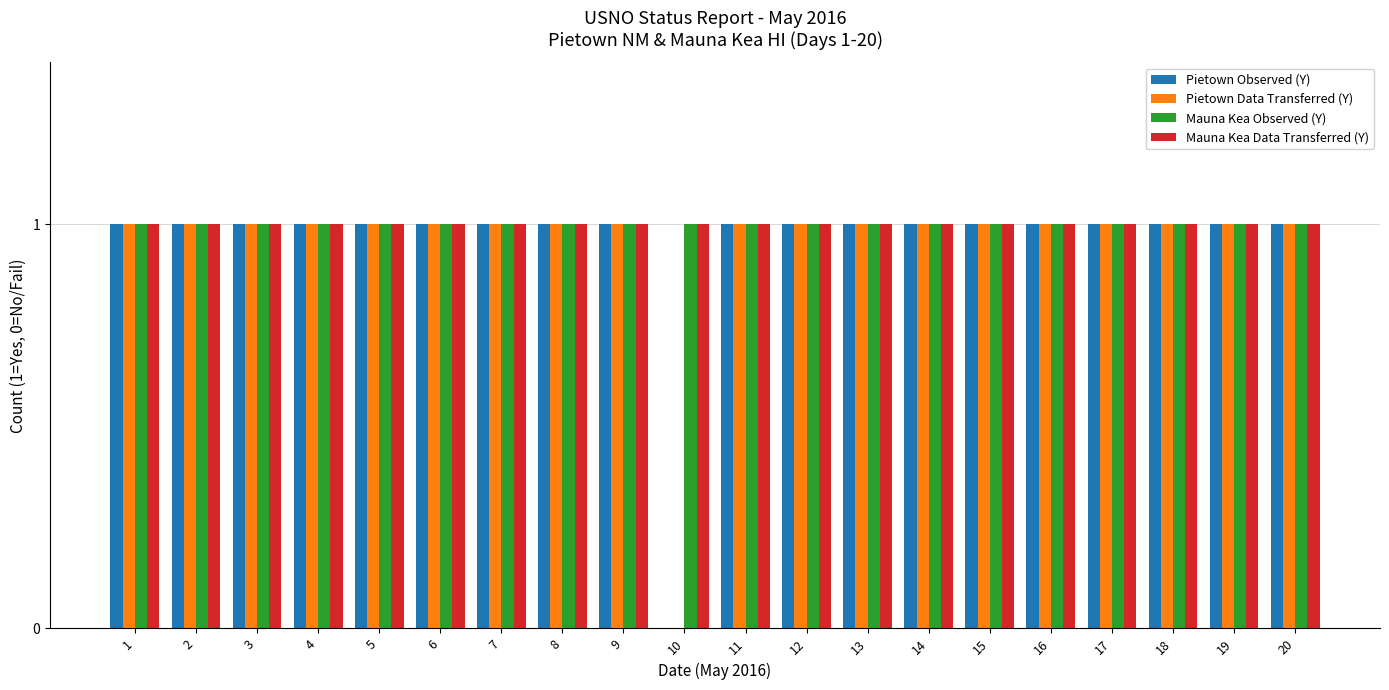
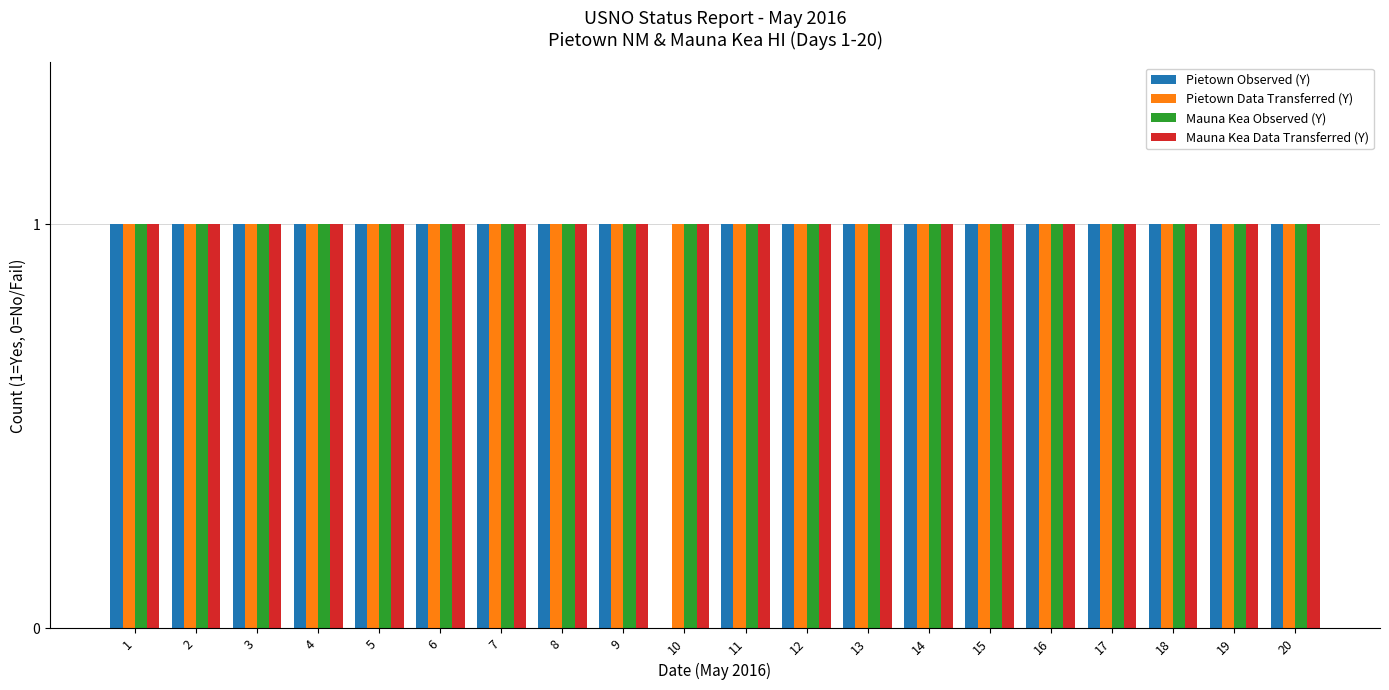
  {
    "Pietown Observed (Y)": {
      "1": 1,
      "2": 1,
      "3": 1,
      "4": 1,
      "5": 1,
      "6": 1,
      "7": 1,
      "8": 1,
      "9": 1,
      "10": 0,
      "11": 1,
      "12": 1,
      "13": 1,
      "14": 1,
      "15": 1,
      "16": 1,
      "17": 1,
      "18": 1,
      "19": 1,
      "20": 1
    },
    "Pietown Data Transferred (Y)": {
      "1": 1,
      "2": 1,
      "3": 1,
      "4": 1,
      "5": 1,
      "6": 1,
      "7": 1,
      "8": 1,
      "9": 1,
-     "10": 0,
+     "10": 1,
      "11": 1,
      "12": 1,
      "13": 1,
      "14": 1,
      "15": 1,
      "16": 1,
      "17": 1,
      "18": 1,
      "19": 1,
      "20": 1
    },
    "Mauna Kea Observed (Y)": {
      "1": 1,
      "2": 1,
      "3": 1,
      "4": 1,
      "5": 1,
      "6": 1,
      "7": 1,
      "8": 1,
      "9": 1,
      "10": 1,
      "11": 1,
      "12": 1,
      "13": 1,
      "14": 1,
      "15": 1,
      "16": 1,
      "17": 1,
      "18": 1,
      "19": 1,
      "20": 1
    },
    "Mauna Kea Data Transferred (Y)": {
      "1": 1,
      "2": 1,
      "3": 1,
      "4": 1,
      "5": 1,
      "6": 1,
      "7": 1,
      "8": 1,
      "9": 1,
      "10": 1,
      "11": 1,
      "12": 1,
      "13": 1,
      "14": 1,
      "15": 1,
      "16": 1,
      "17": 1,
      "18": 1,
      "19": 1,
      "20": 1
    }
  }
